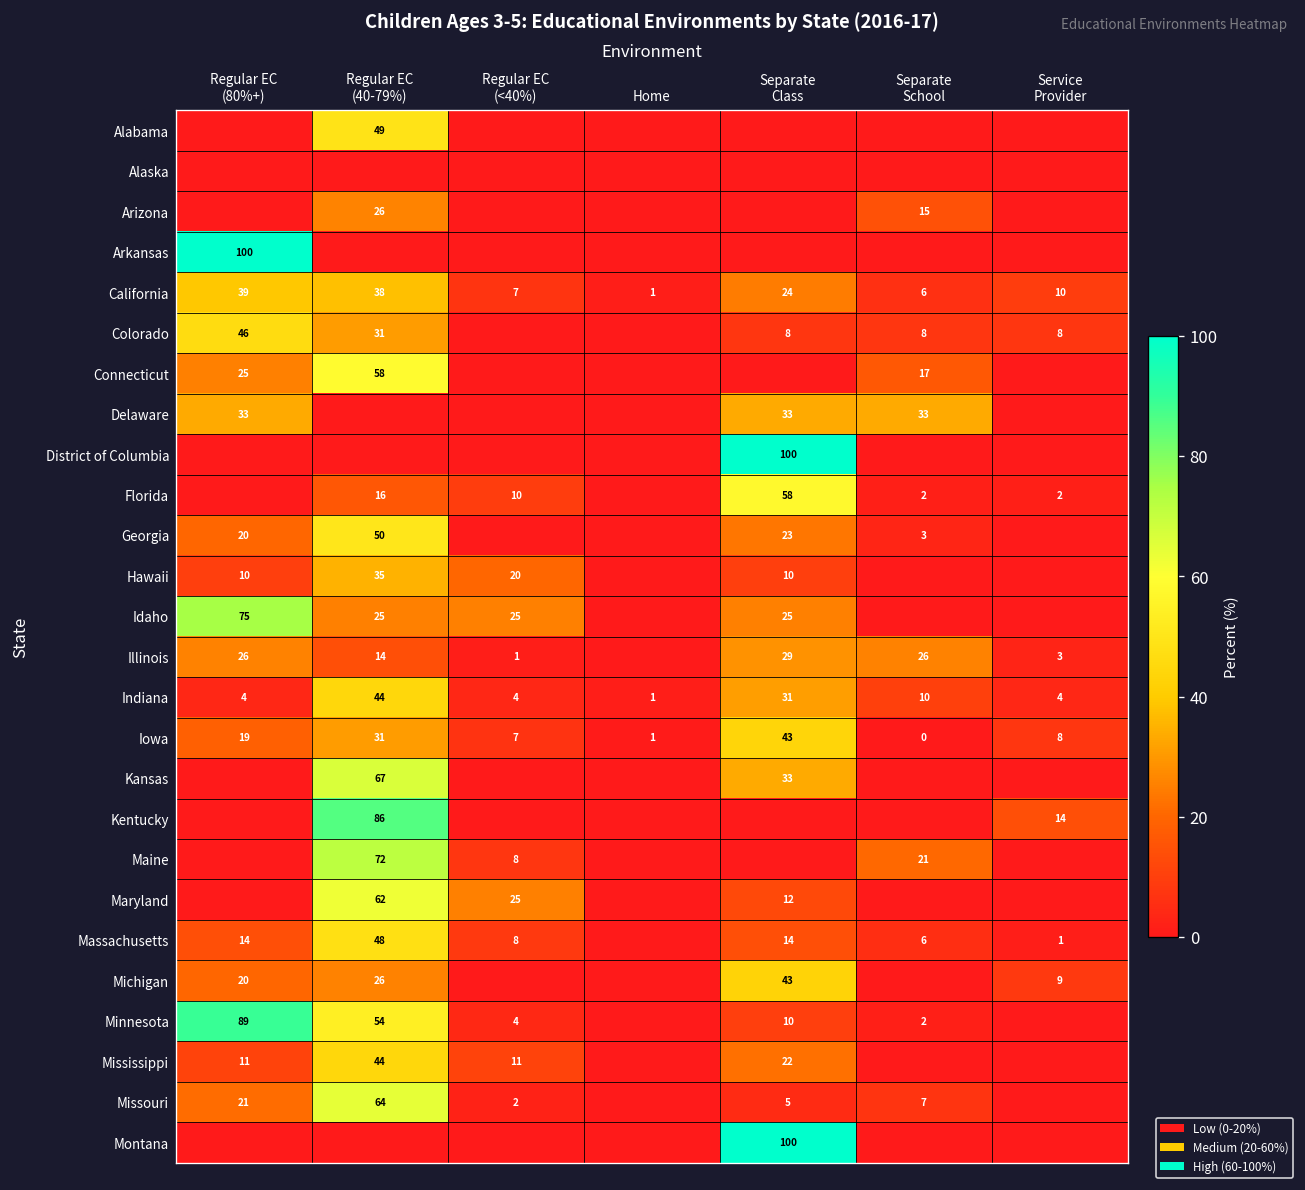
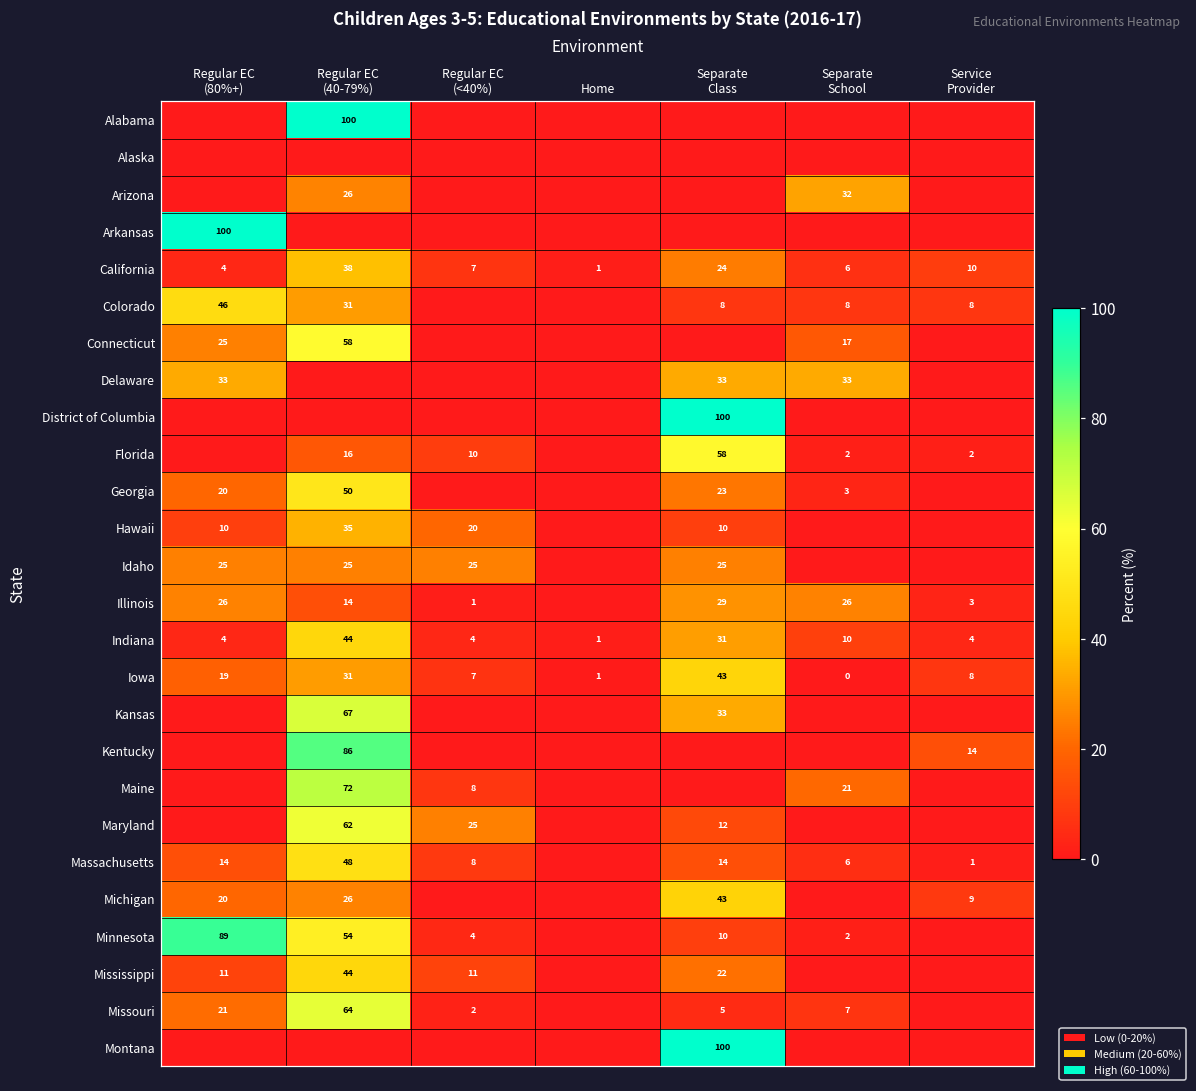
  {
    "Alabama": {
-     "Regular EC (40-79%)": 49
+     "Regular EC (40-79%)": 100
    },
    "Arizona": {
      "Regular EC (40-79%)": 26,
-     "Separate School": 15
+     "Separate School": 32
    },
    "Arkansas": {
      "Regular EC (80%+)": 100
    },
    "California": {
-     "Regular EC (80%+)": 39,
+     "Regular EC (80%+)": 4,
      "Regular EC (40-79%)": 38,
      "Regular EC (<40%)": 7,
      "Home": 1,
      "Separate Class": 24,
      "Separate School": 6,
      "Service Provider": 10
    },
    "Colorado": {
      "Regular EC (80%+)": 46,
      "Regular EC (40-79%)": 31,
      "Separate Class": 8,
      "Separate School": 8,
      "Service Provider": 8
    },
    "Connecticut": {
      "Regular EC (80%+)": 25,
      "Regular EC (40-79%)": 58,
      "Separate School": 17
    },
    "Delaware": {
      "Regular EC (80%+)": 33,
      "Separate Class": 33,
      "Separate School": 33
    },
    "District of Columbia": {
      "Separate Class": 100
    },
    "Florida": {
      "Regular EC (40-79%)": 16,
      "Regular EC (<40%)": 10,
      "Separate Class": 58,
      "Separate School": 2,
      "Service Provider": 2
    },
    "Georgia": {
      "Regular EC (80%+)": 20,
      "Regular EC (40-79%)": 50,
      "Separate Class": 23,
      "Separate School": 3
    },
    "Hawaii": {
      "Regular EC (80%+)": 10,
      "Regular EC (40-79%)": 35,
      "Regular EC (<40%)": 20,
      "Separate Class": 10
    },
    "Idaho": {
-     "Regular EC (80%+)": 75,
+     "Regular EC (80%+)": 25,
      "Regular EC (40-79%)": 25,
      "Regular EC (<40%)": 25,
      "Separate Class": 25
    },
    "Illinois": {
      "Regular EC (80%+)": 26,
      "Regular EC (40-79%)": 14,
      "Regular EC (<40%)": 1,
      "Separate Class": 29,
      "Separate School": 26,
      "Service Provider": 3
    },
    "Indiana": {
      "Regular EC (80%+)": 4,
      "Regular EC (40-79%)": 44,
      "Regular EC (<40%)": 4,
      "Home": 1,
      "Separate Class": 31,
      "Separate School": 10,
      "Service Provider": 4
    },
    "Iowa": {
      "Regular EC (80%+)": 19,
      "Regular EC (40-79%)": 31,
      "Regular EC (<40%)": 7,
      "Home": 1,
      "Separate Class": 43,
      "Separate School": 0,
      "Service Provider": 8
    },
    "Kansas": {
      "Regular EC (40-79%)": 67,
      "Separate Class": 33
    },
    "Kentucky": {
      "Regular EC (40-79%)": 86,
      "Service Provider": 14
    },
    "Maine": {
      "Regular EC (40-79%)": 72,
      "Regular EC (<40%)": 8,
      "Separate School": 21
    },
    "Maryland": {
      "Regular EC (40-79%)": 62,
      "Regular EC (<40%)": 25,
      "Separate Class": 12
    },
    "Massachusetts": {
      "Regular EC (80%+)": 14,
      "Regular EC (40-79%)": 48,
      "Regular EC (<40%)": 8,
      "Separate Class": 14,
      "Separate School": 6,
      "Service Provider": 1
    },
    "Michigan": {
      "Regular EC (80%+)": 20,
      "Regular EC (40-79%)": 26,
      "Separate Class": 43,
      "Service Provider": 9
    },
    "Minnesota": {
      "Regular EC (80%+)": 89,
      "Regular EC (40-79%)": 54,
      "Regular EC (<40%)": 4,
      "Separate Class": 10,
      "Separate School": 2
    },
    "Mississippi": {
      "Regular EC (80%+)": 11,
      "Regular EC (40-79%)": 44,
      "Regular EC (<40%)": 11,
      "Separate Class": 22
    },
    "Missouri": {
      "Regular EC (80%+)": 21,
      "Regular EC (40-79%)": 64,
      "Regular EC (<40%)": 2,
      "Separate Class": 5,
      "Separate School": 7
    },
    "Montana": {
      "Separate Class": 100
    }
  }
